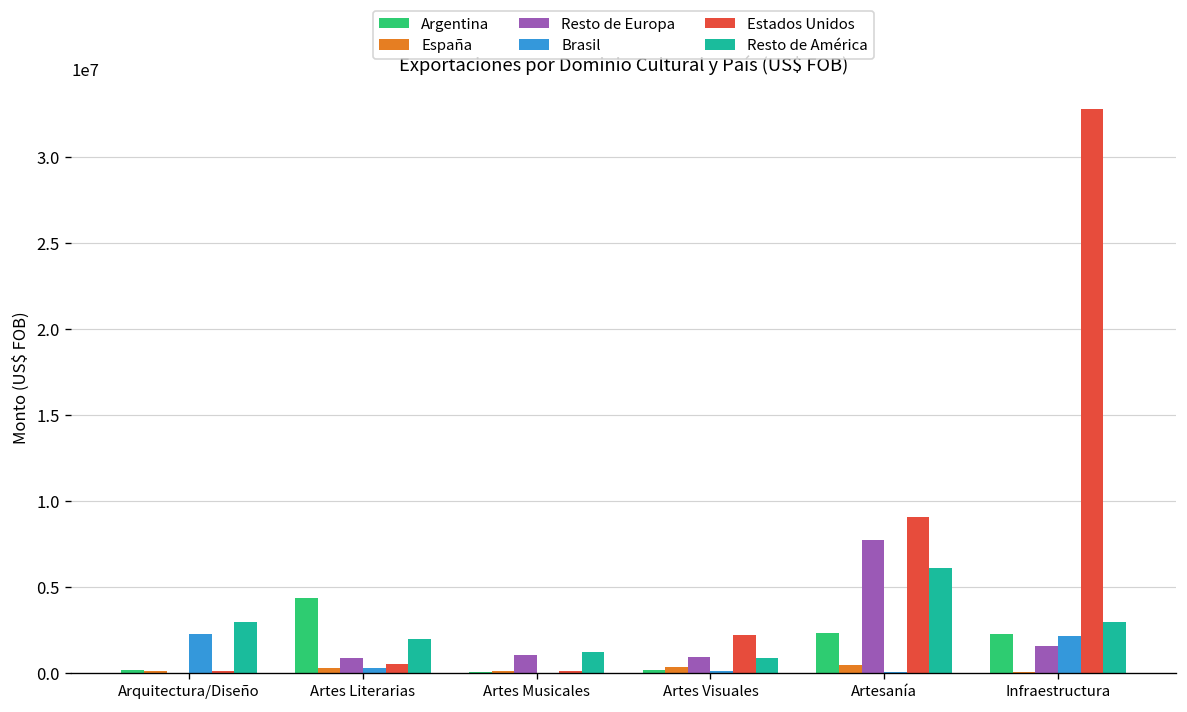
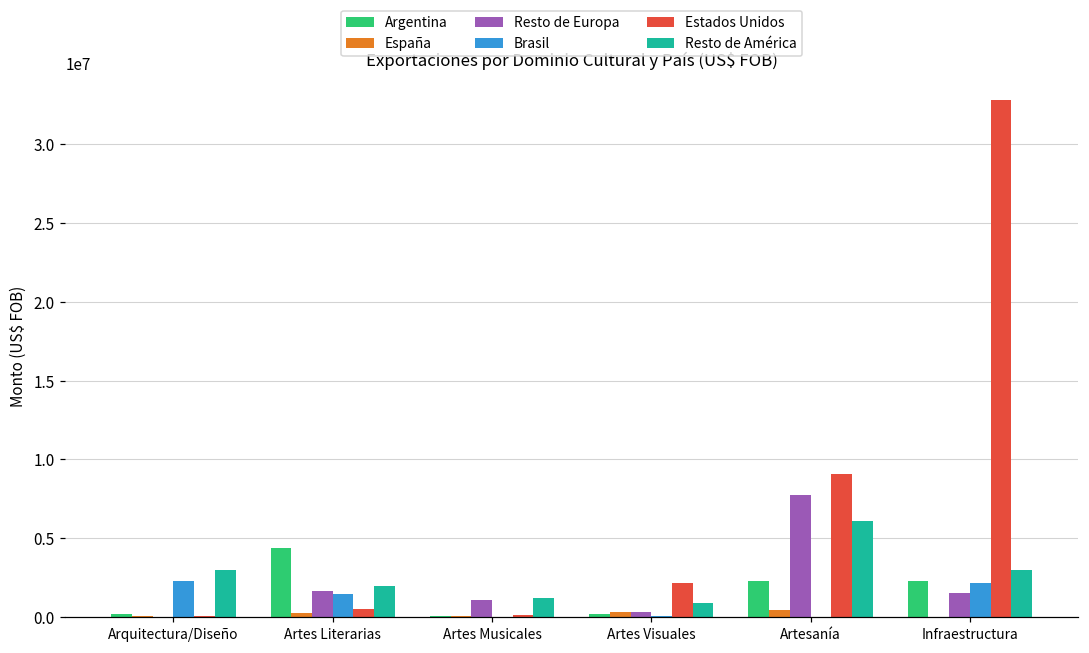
  {
    "Resto de Europa": {
-     "Artes Literarias": 800000,
+     "Artes Literarias": 1600000,
      "Artes Musicales": 1000000,
-     "Artes Visuales": 900000,
+     "Artes Visuales": 300000,
      "Artesanía": 7700000,
      "Infraestructura": 1500000
    },
    "Brasil": {
      "Arquitectura/Diseño": 2300000,
-     "Artes Literarias": 300000,
+     "Artes Literarias": 1500000,
      "Infraestructura": 2100000
    }
  }
